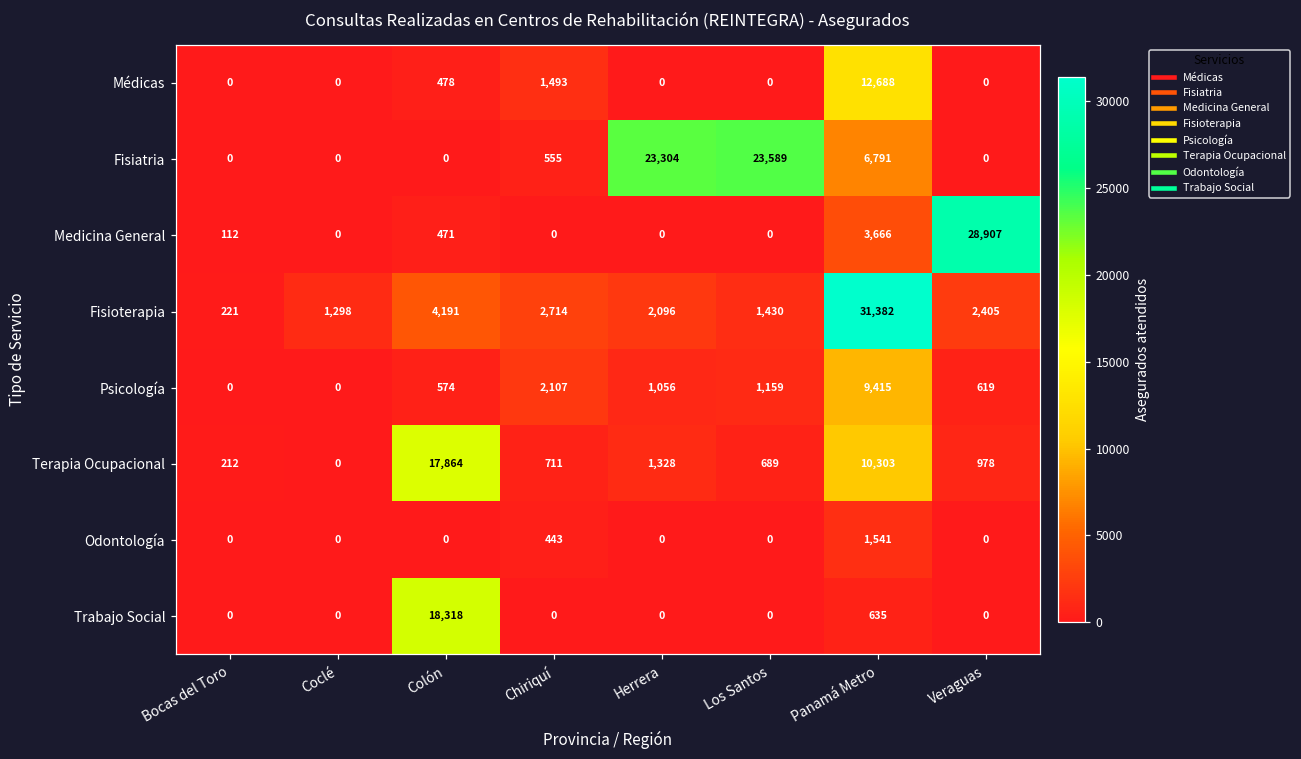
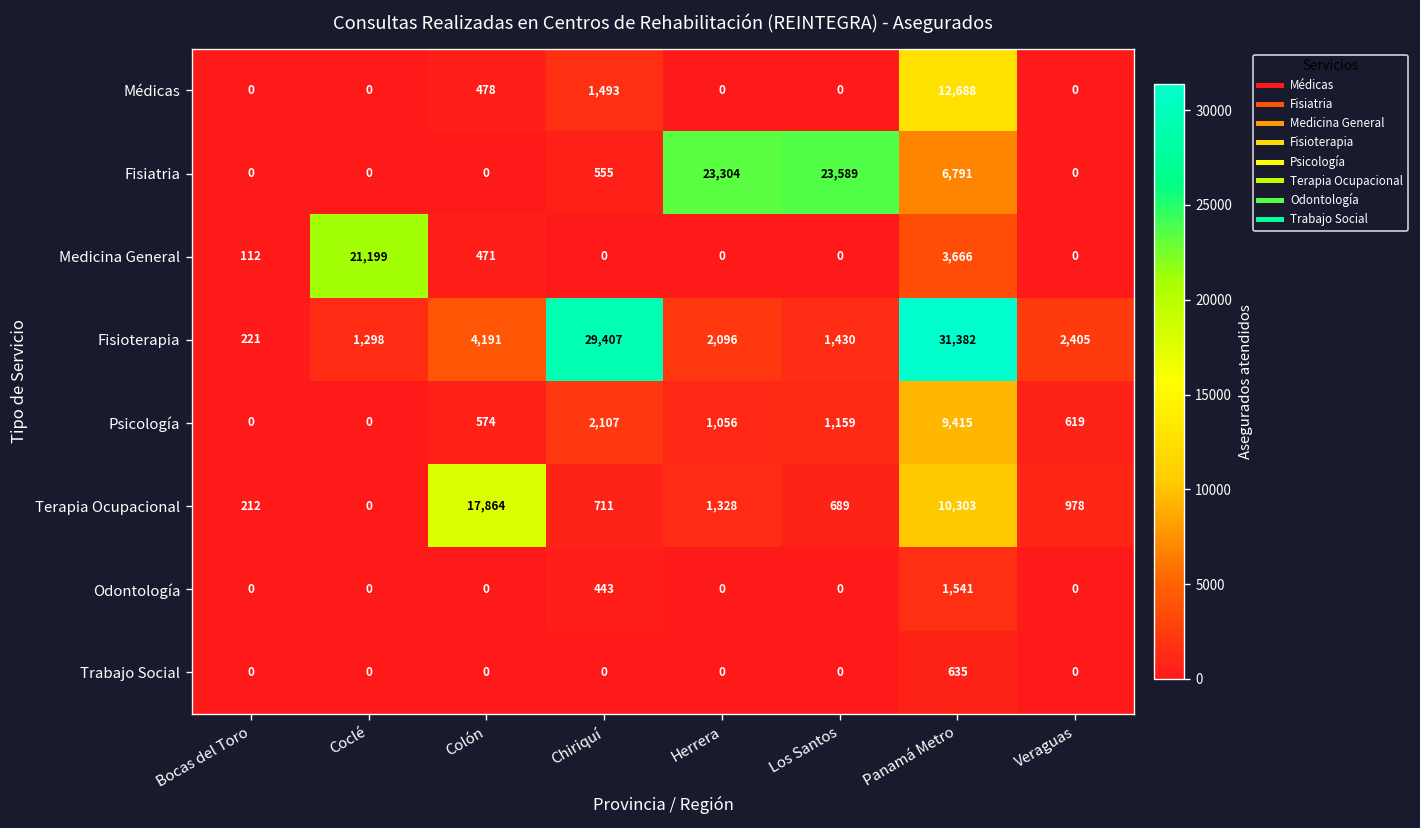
  {
    "Médicas": {
      "Bocas del Toro": "0",
      "Coclé": "0",
      "Colón": "478",
      "Chiriquí": "1,493",
      "Herrera": "0",
      "Los Santos": "0",
      "Panamá Metro": "12,688",
      "Veraguas": "0"
    },
    "Fisiatria": {
      "Bocas del Toro": "0",
      "Coclé": "0",
      "Colón": "0",
      "Chiriquí": "555",
      "Herrera": "23,304",
      "Los Santos": "23,589",
      "Panamá Metro": "6,791",
      "Veraguas": "0"
    },
    "Medicina General": {
      "Bocas del Toro": "112",
-     "Coclé": "0",
+     "Coclé": "21,199",
      "Colón": "471",
      "Chiriquí": "0",
      "Herrera": "0",
      "Los Santos": "0",
      "Panamá Metro": "3,666",
-     "Veraguas": "28,907"
+     "Veraguas": "0"
    },
    "Fisioterapia": {
      "Bocas del Toro": "221",
      "Coclé": "1,298",
      "Colón": "4,191",
-     "Chiriquí": "2,714",
+     "Chiriquí": "29,407",
      "Herrera": "2,096",
      "Los Santos": "1,430",
      "Panamá Metro": "31,382",
      "Veraguas": "2,405"
    },
    "Psicología": {
      "Bocas del Toro": "0",
      "Coclé": "0",
      "Colón": "574",
      "Chiriquí": "2,107",
      "Herrera": "1,056",
      "Los Santos": "1,159",
      "Panamá Metro": "9,415",
      "Veraguas": "619"
    },
    "Terapia Ocupacional": {
      "Bocas del Toro": "212",
      "Coclé": "0",
      "Colón": "17,864",
      "Chiriquí": "711",
      "Herrera": "1,328",
      "Los Santos": "689",
      "Panamá Metro": "10,303",
      "Veraguas": "978"
    },
    "Odontología": {
      "Bocas del Toro": "0",
      "Coclé": "0",
      "Colón": "0",
      "Chiriquí": "443",
      "Herrera": "0",
      "Los Santos": "0",
      "Panamá Metro": "1,541",
      "Veraguas": "0"
    },
    "Trabajo Social": {
      "Bocas del Toro": "0",
      "Coclé": "0",
-     "Colón": "18,318",
+     "Colón": "0",
      "Chiriquí": "0",
      "Herrera": "0",
      "Los Santos": "0",
      "Panamá Metro": "635",
      "Veraguas": "0"
    }
  }
